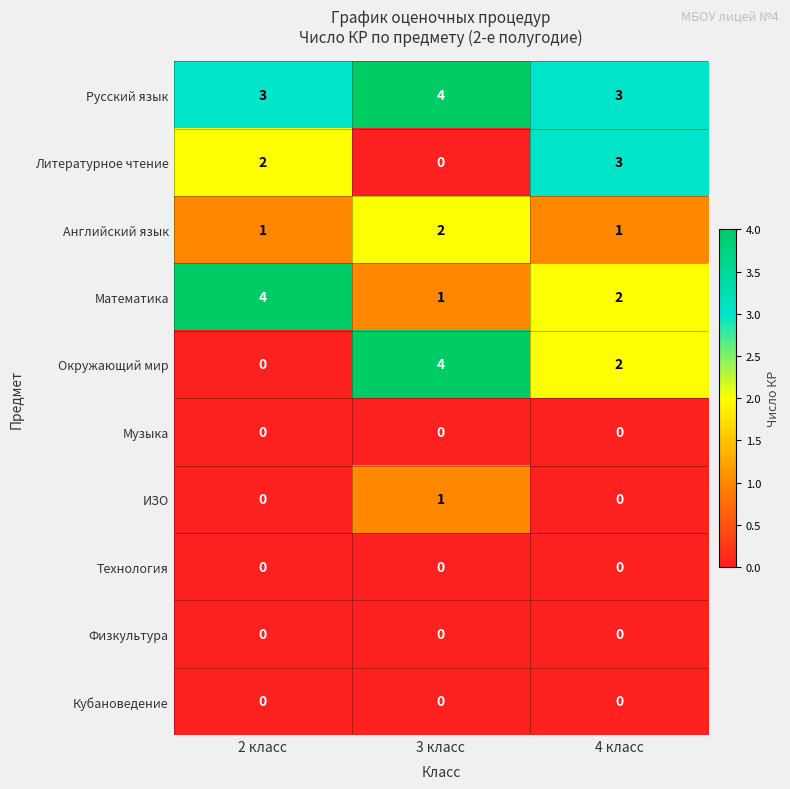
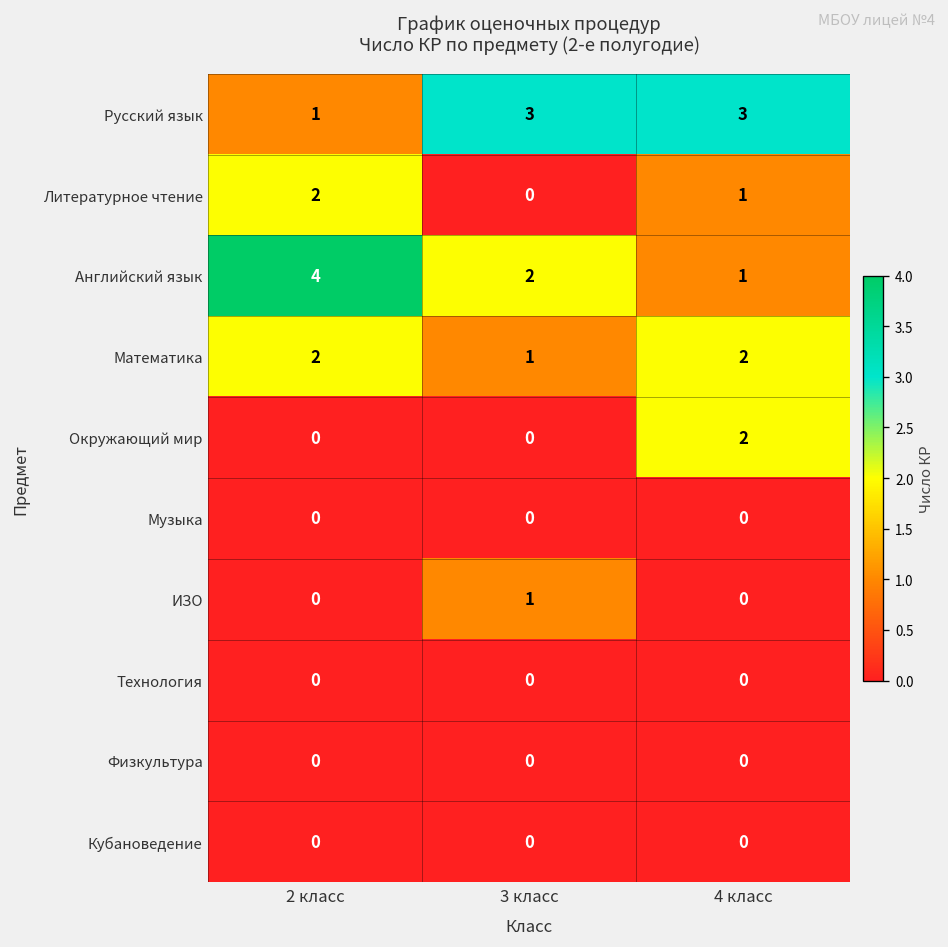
  {
    "Русский язык": {
-     "2 класс": 3,
-     "3 класс": 4,
+     "2 класс": 1,
+     "3 класс": 3,
      "4 класс": 3
    },
    "Литературное чтение": {
      "2 класс": 2,
      "3 класс": 0,
-     "4 класс": 3
+     "4 класс": 1
    },
    "Английский язык": {
-     "2 класс": 1,
+     "2 класс": 4,
      "3 класс": 2,
      "4 класс": 1
    },
    "Математика": {
-     "2 класс": 4,
+     "2 класс": 2,
      "3 класс": 1,
      "4 класс": 2
    },
    "Окружающий мир": {
      "2 класс": 0,
-     "3 класс": 4,
+     "3 класс": 0,
      "4 класс": 2
    },
    "Музыка": {
      "2 класс": 0,
      "3 класс": 0,
      "4 класс": 0
    },
    "ИЗО": {
      "2 класс": 0,
      "3 класс": 1,
      "4 класс": 0
    },
    "Технология": {
      "2 класс": 0,
      "3 класс": 0,
      "4 класс": 0
    },
    "Физкультура": {
      "2 класс": 0,
      "3 класс": 0,
      "4 класс": 0
    },
    "Кубановедение": {
      "2 класс": 0,
      "3 класс": 0,
      "4 класс": 0
    }
  }
